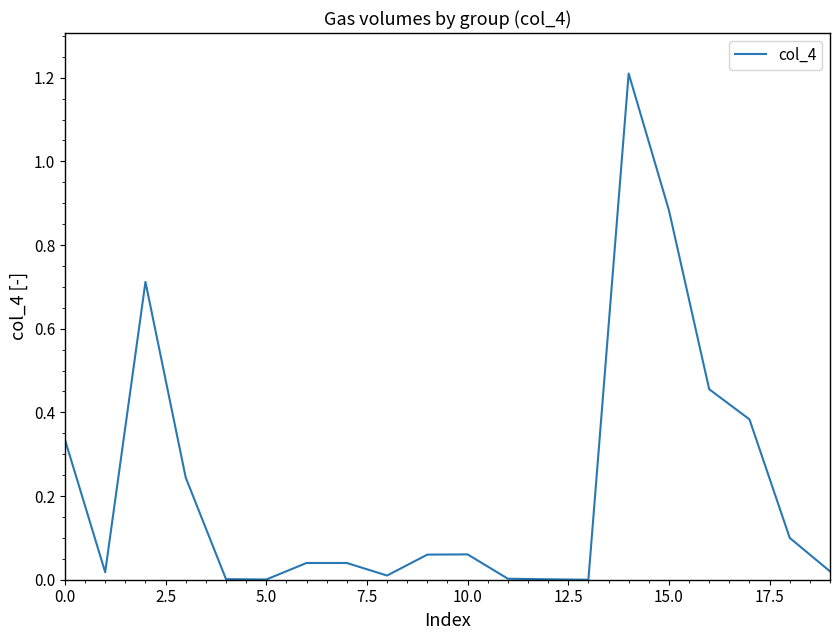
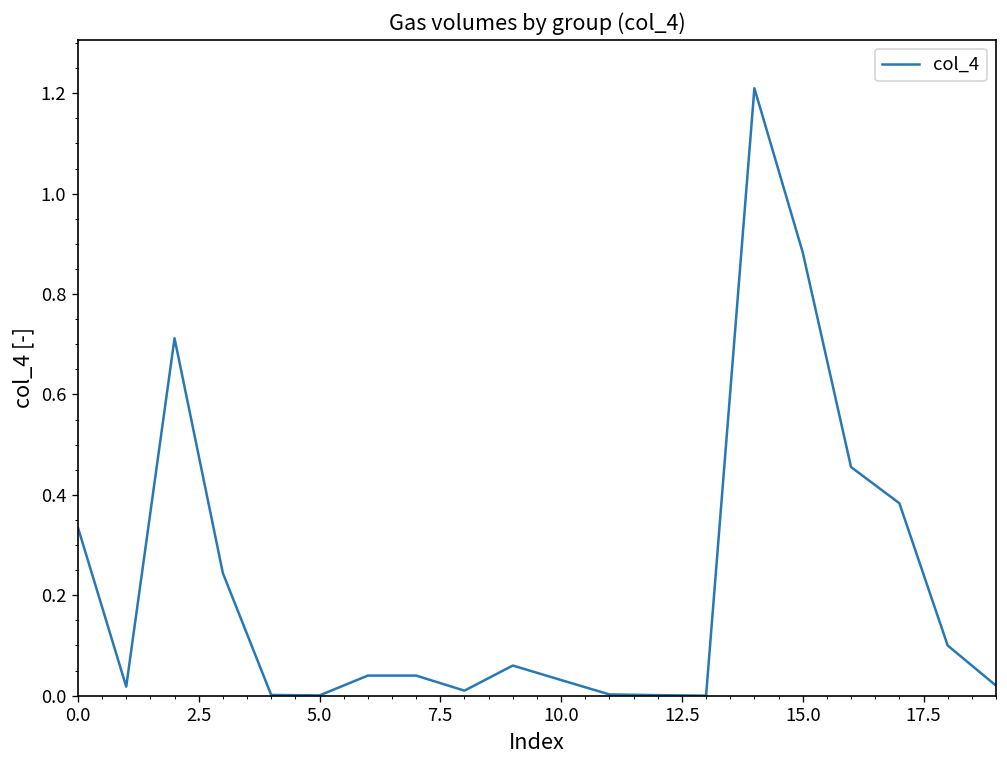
  {
    "0.0": 0.34,
    "5.0": 0.00,
-   "10.0": 0.06,
+   "10.0": 0.03,
    "15.0": 0.88
  }
